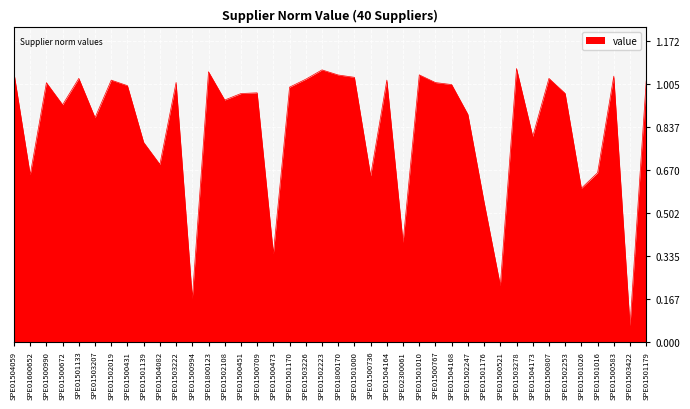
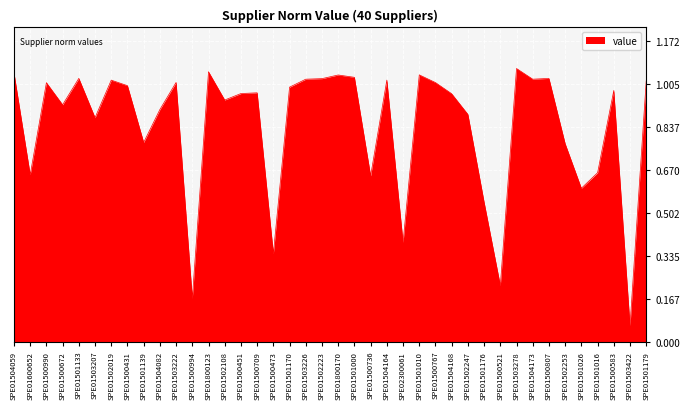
  {
    "SPE01504059": 1.05,
    "SPE01600652": 0.65,
    "SPE01500990": 1.01,
    "SPE01500672": 0.92,
    "SPE01501133": 1.03,
    "SPE01503207": 0.87,
    "SPE01502019": 1.02,
    "SPE01500431": 1.00,
    "SPE01501139": 0.78,
-   "SPE01504082": 0.69,
+   "SPE01504082": 0.91,
    "SPE01503222": 1.01,
    "SPE01500994": 0.17,
    "SPE01800123": 1.05,
    "SPE01502108": 0.94,
    "SPE01500451": 0.97,
    "SPE01500709": 0.97,
    "SPE01500473": 0.34,
    "SPE01501170": 0.99,
    "SPE01503226": 1.02,
-   "SPE01502223": 1.06,
+   "SPE01502223": 1.03,
    "SPE01800170": 1.04,
    "SPE01501000": 1.03,
    "SPE01500736": 0.65,
    "SPE01504164": 1.02,
    "SPE02300061": 0.39,
    "SPE01501010": 1.04,
    "SPE01500767": 1.01,
-   "SPE01504168": 1.00,
+   "SPE01504168": 0.97,
    "SPE01502247": 0.89,
    "SPE01501176": 0.54,
    "SPE01500521": 0.22,
    "SPE01503278": 1.07,
-   "SPE01504173": 0.80,
+   "SPE01504173": 1.02,
    "SPE01500807": 1.03,
-   "SPE01502253": 0.97,
+   "SPE01502253": 0.77,
    "SPE01501026": 0.60,
    "SPE01501016": 0.66,
-   "SPE01500583": 1.04,
+   "SPE01500583": 0.98,
    "SPE01503422": 0.06,
    "SPE01501179": 1.02
  }
